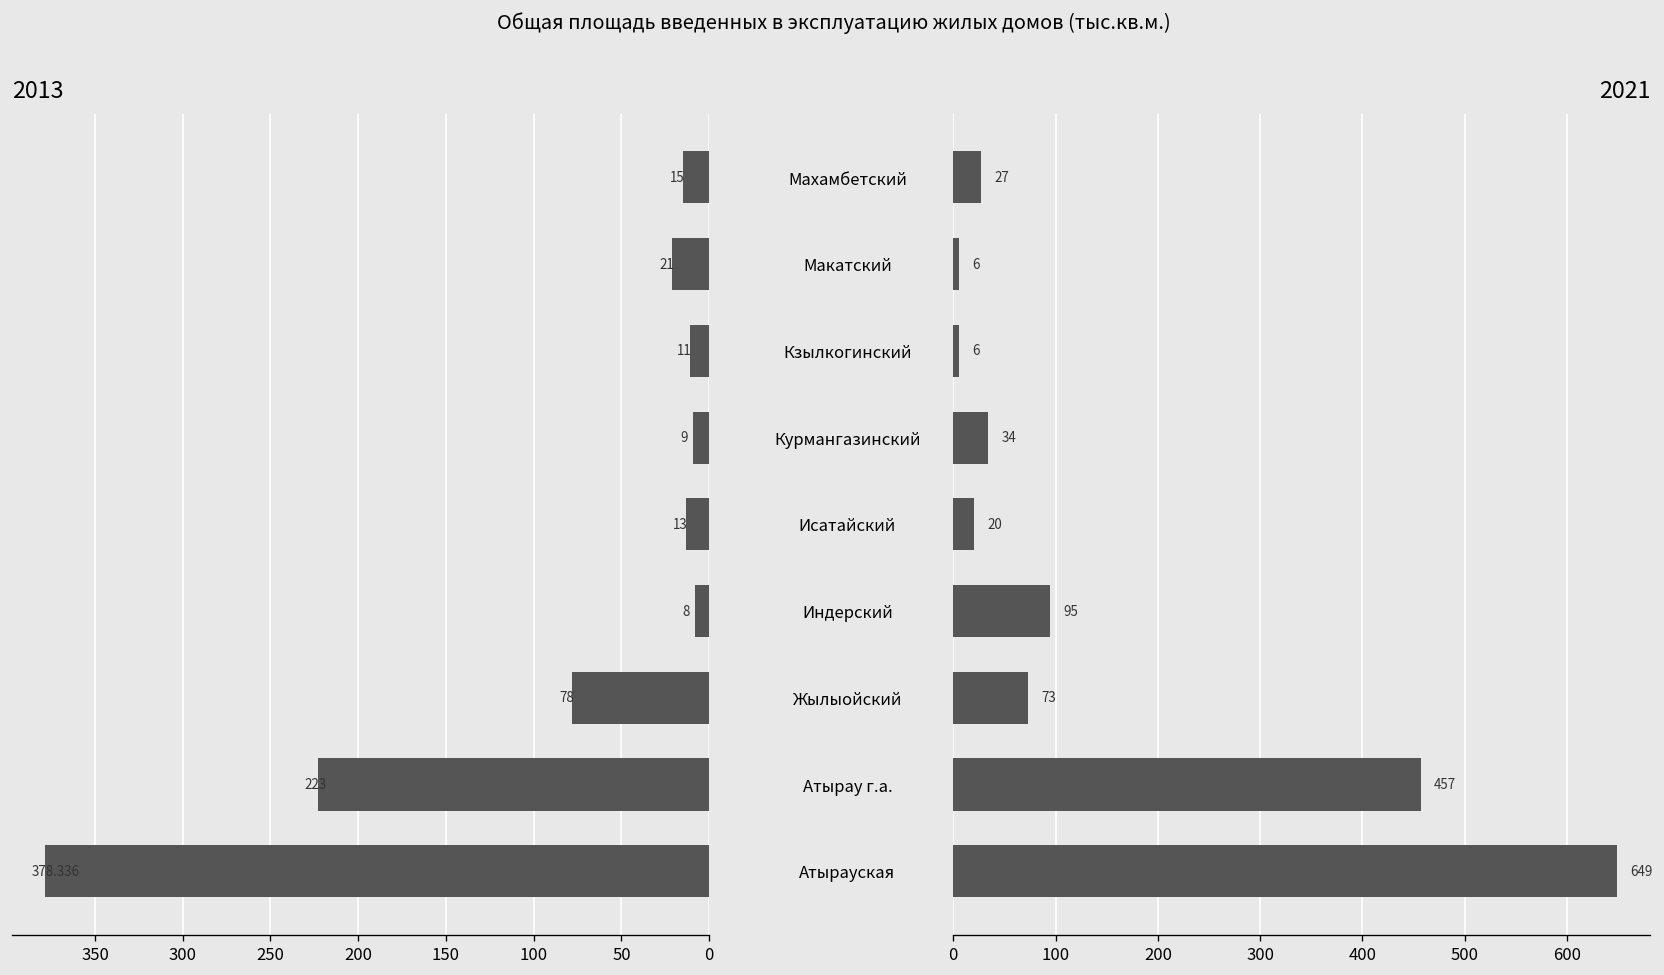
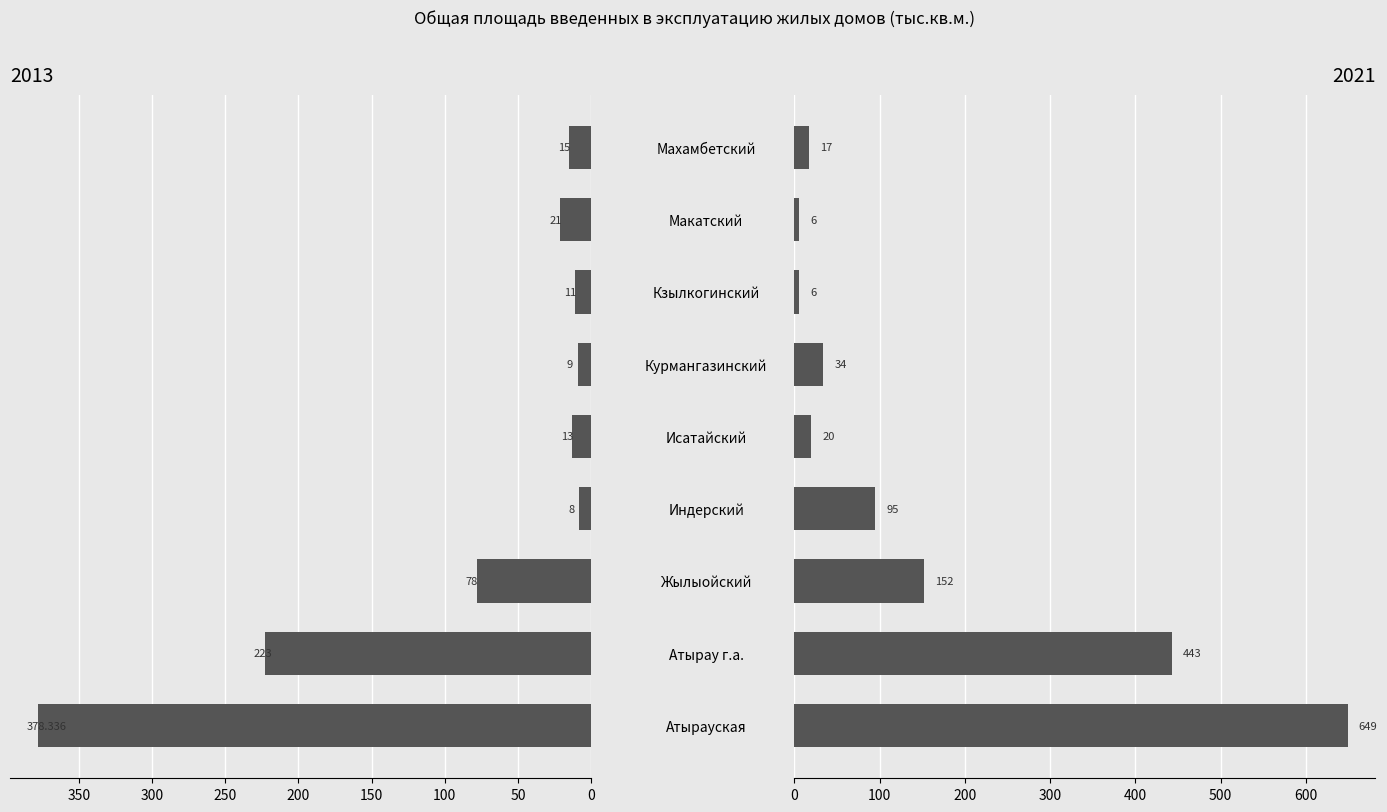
  {
    "2021": {
-     "Махамбетский": 27,
+     "Махамбетский": 17,
      "Макатский": 6,
      "Кзылкогинский": 6,
      "Курмангазинский": 34,
      "Исатайский": 20,
      "Индерский": 95,
-     "Жылыойский": 73,
-     "Атырау г.а.": 457,
+     "Жылыойский": 152,
+     "Атырау г.а.": 443,
      "Атырауская": 649
    }
  }
